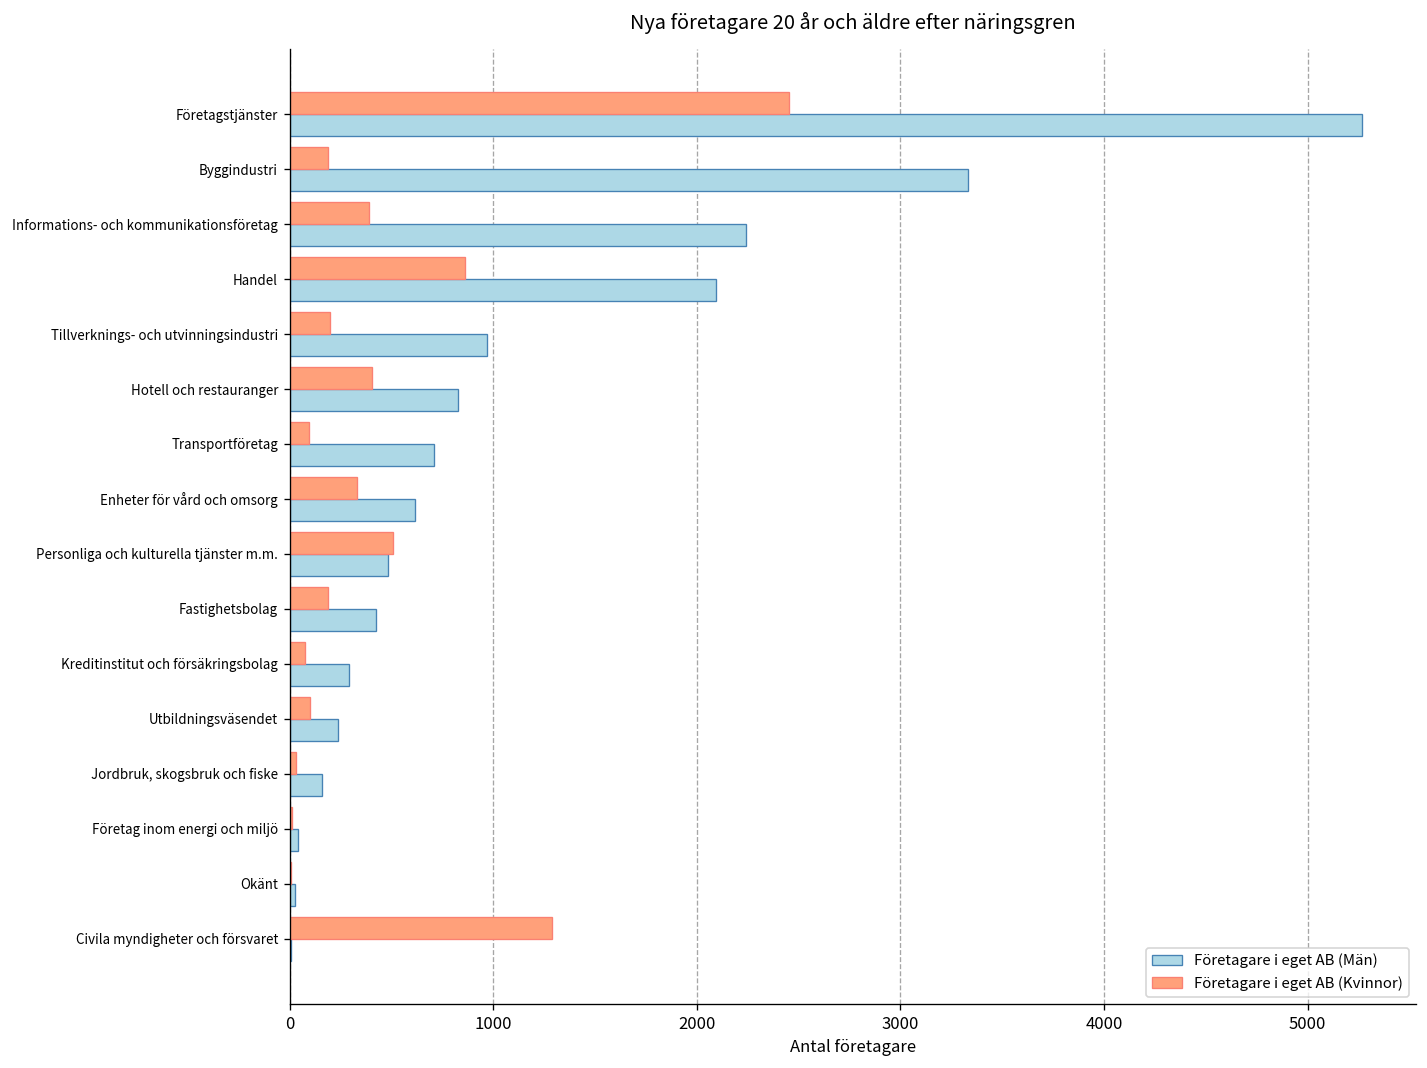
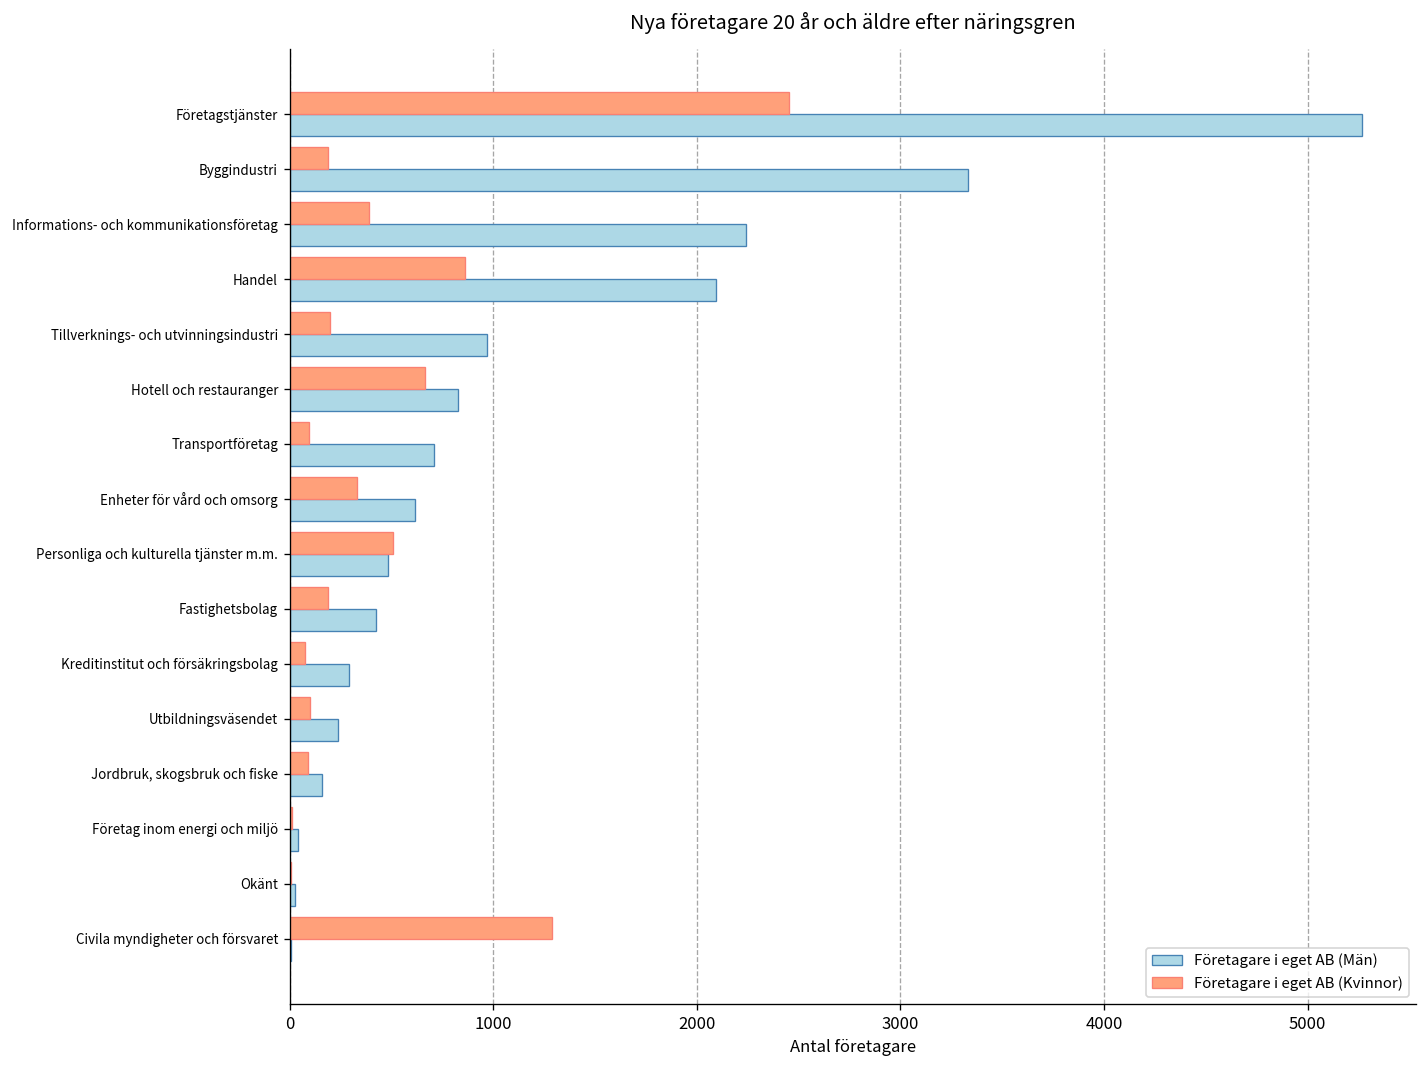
  {
    "Företagare i eget AB (Män)": {
      "Företagstjänster": 5270,
      "Byggindustri": 3330,
      "Informations- och kommunikationsföretag": 2240,
      "Handel": 2090,
      "Tillverknings- och utvinningsindustri": 970,
      "Hotell och restauranger": 830,
      "Transportföretag": 710,
      "Enheter för vård och omsorg": 610,
      "Personliga och kulturella tjänster m.m.": 480,
      "Fastighetsbolag": 430,
      "Kreditinstitut och försäkringsbolag": 290,
      "Utbildningsväsendet": 240,
      "Jordbruk, skogsbruk och fiske": 160,
      "Företag inom energi och miljö": 40,
      "Okänt": 30
    },
    "Företagare i eget AB (Kvinnor)": {
      "Företagstjänster": 2450,
      "Byggindustri": 190,
      "Informations- och kommunikationsföretag": 390,
      "Handel": 860,
      "Tillverknings- och utvinningsindustri": 200,
-     "Hotell och restauranger": 400,
+     "Hotell och restauranger": 660,
      "Transportföretag": 90,
      "Enheter för vård och omsorg": 330,
      "Personliga och kulturella tjänster m.m.": 510,
      "Fastighetsbolag": 190,
      "Kreditinstitut och försäkringsbolag": 70,
      "Utbildningsväsendet": 100,
-     "Jordbruk, skogsbruk och fiske": 30,
+     "Jordbruk, skogsbruk och fiske": 90,
      "Civila myndigheter och försvaret": 1290
    }
  }
